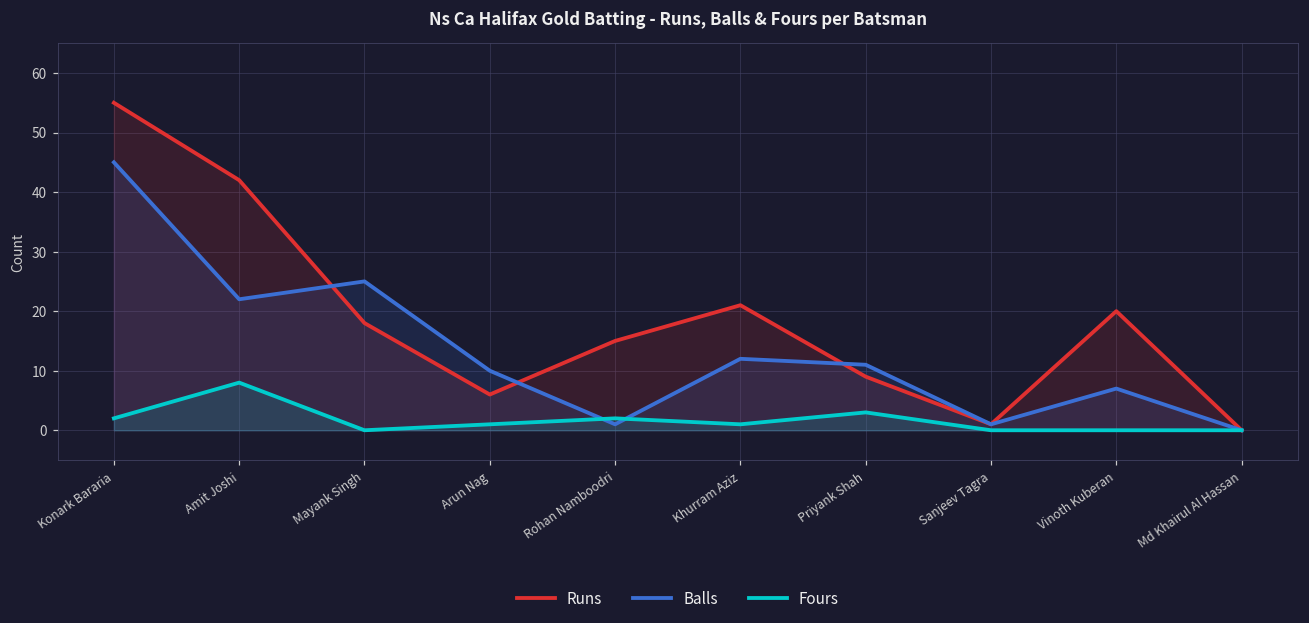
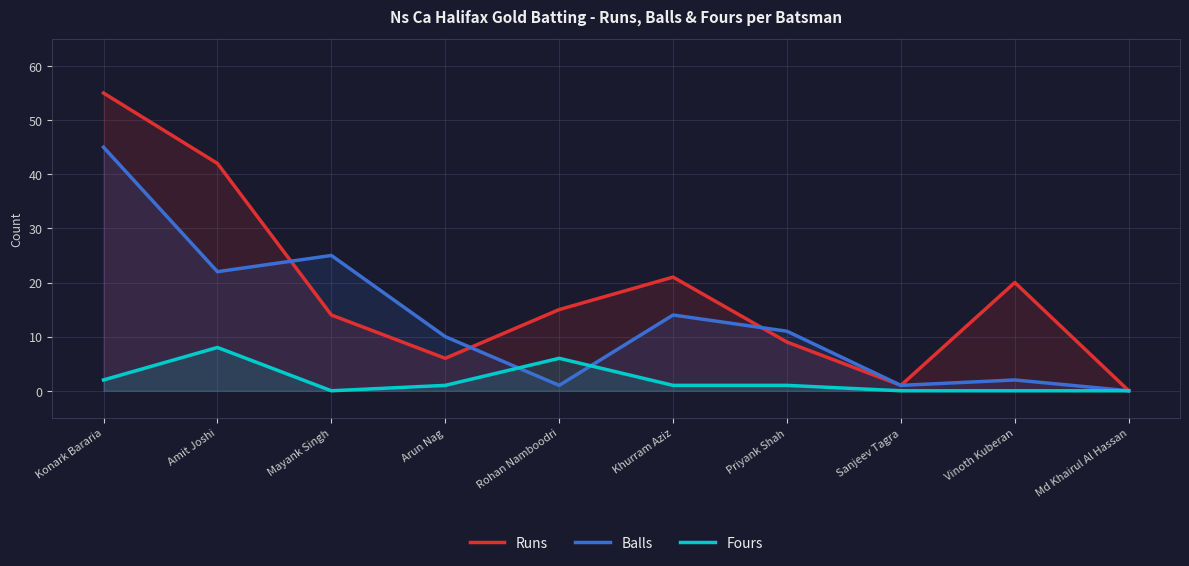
  {
    "Runs": {
      "Konark Bararia": 55,
      "Amit Joshi": 42,
-     "Mayank Singh": 18,
+     "Mayank Singh": 14,
      "Arun Nag": 6,
      "Rohan Namboodri": 15,
      "Khurram Aziz": 21,
      "Priyank Shah": 9,
      "Vinoth Kuberan": 20
    },
    "Balls": {
      "Konark Bararia": 45,
      "Amit Joshi": 22,
      "Mayank Singh": 25,
      "Arun Nag": 10,
      "Rohan Namboodri": 1,
-     "Khurram Aziz": 12,
+     "Khurram Aziz": 14,
      "Priyank Shah": 11,
-     "Vinoth Kuberan": 7
+     "Vinoth Kuberan": 2
    },
    "Fours": {
      "Konark Bararia": 2,
      "Amit Joshi": 8,
      "Mayank Singh": 0,
      "Arun Nag": 1,
-     "Rohan Namboodri": 2,
+     "Rohan Namboodri": 6,
      "Khurram Aziz": 1,
-     "Priyank Shah": 3,
+     "Priyank Shah": 1,
      "Sanjeev Tagra": 0,
      "Vinoth Kuberan": 0
    }
  }
